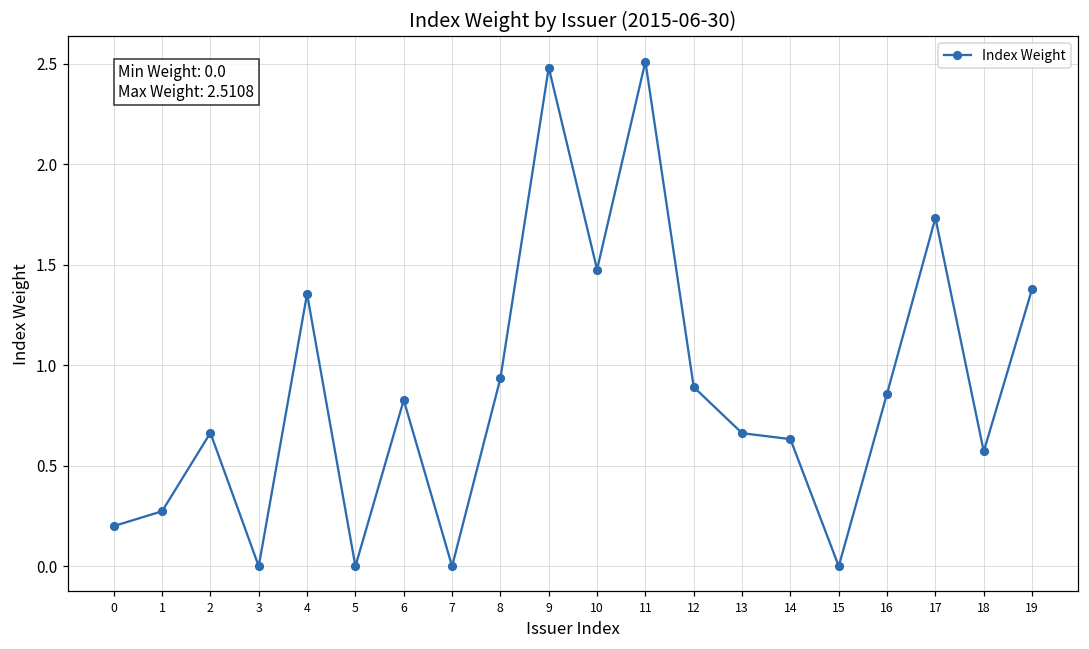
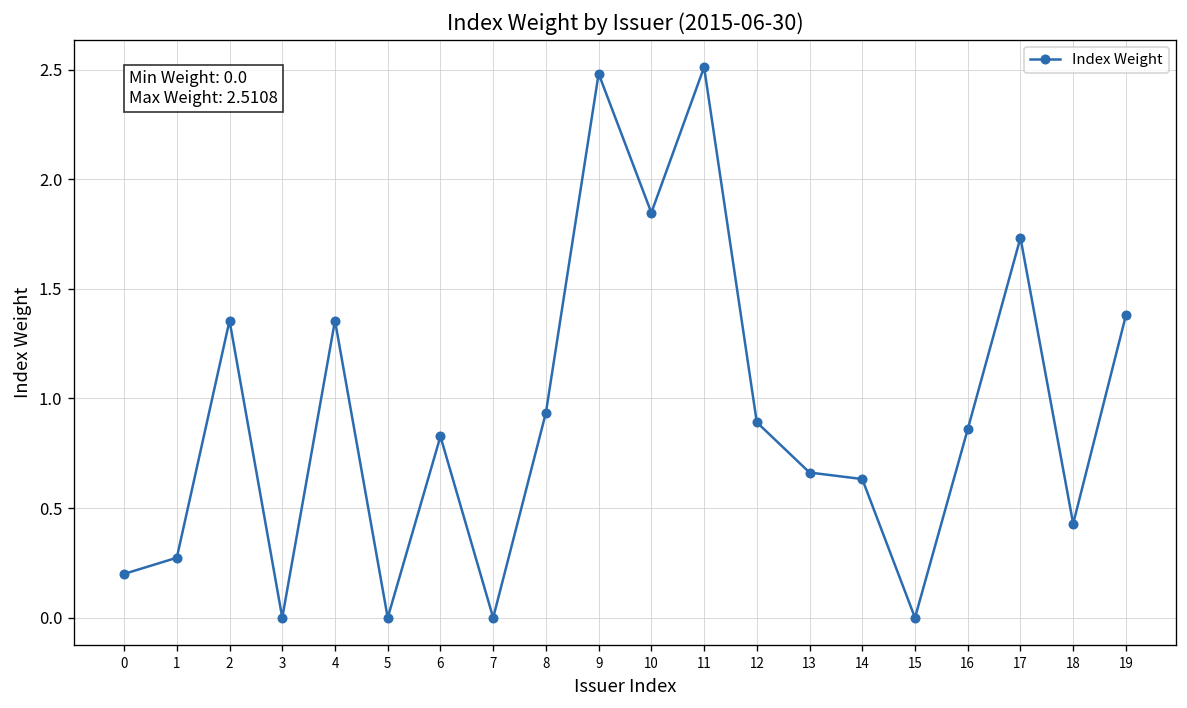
  {
    "0": 0.20,
    "1": 0.27,
-   "2": 0.66,
+   "2": 1.36,
    "3": 0.00,
    "4": 1.36,
    "5": 0.00,
    "6": 0.83,
    "7": 0.00,
    "8": 0.93,
    "9": 2.48,
-   "10": 1.48,
+   "10": 1.85,
    "11": 2.51,
    "12": 0.89,
    "13": 0.66,
    "14": 0.63,
    "15": 0.00,
    "16": 0.86,
    "17": 1.73,
-   "18": 0.57,
+   "18": 0.43,
    "19": 1.38
  }
